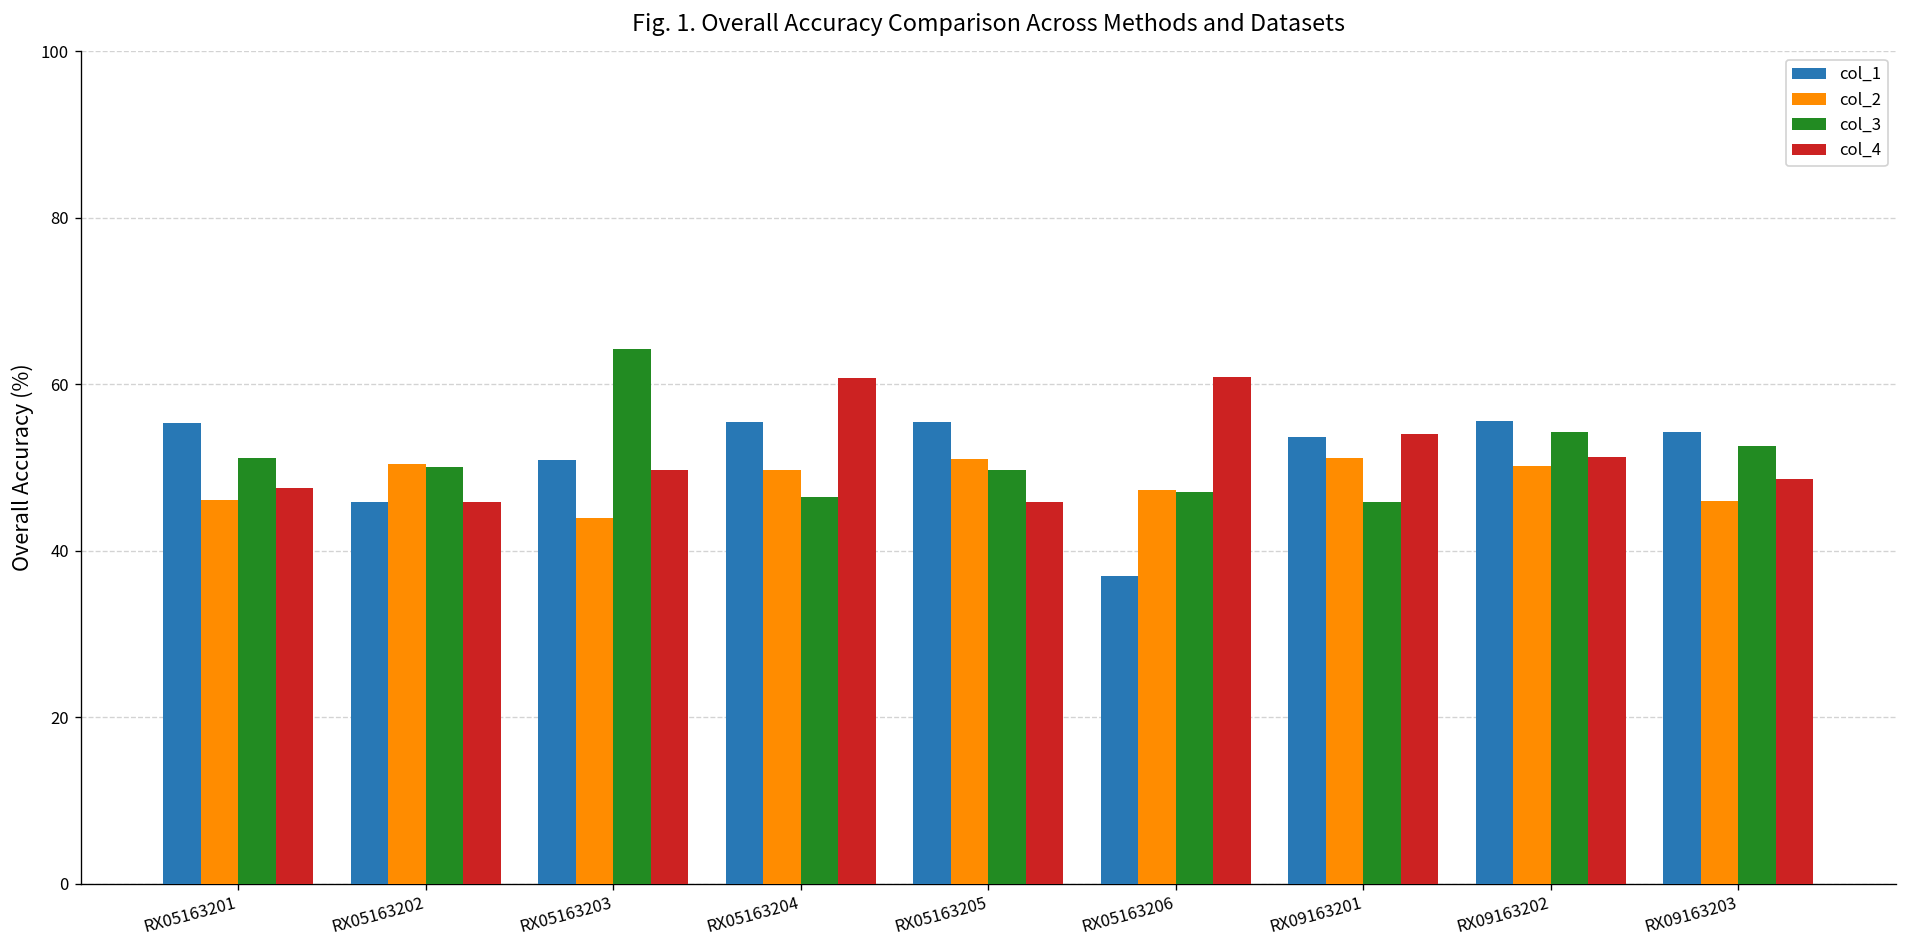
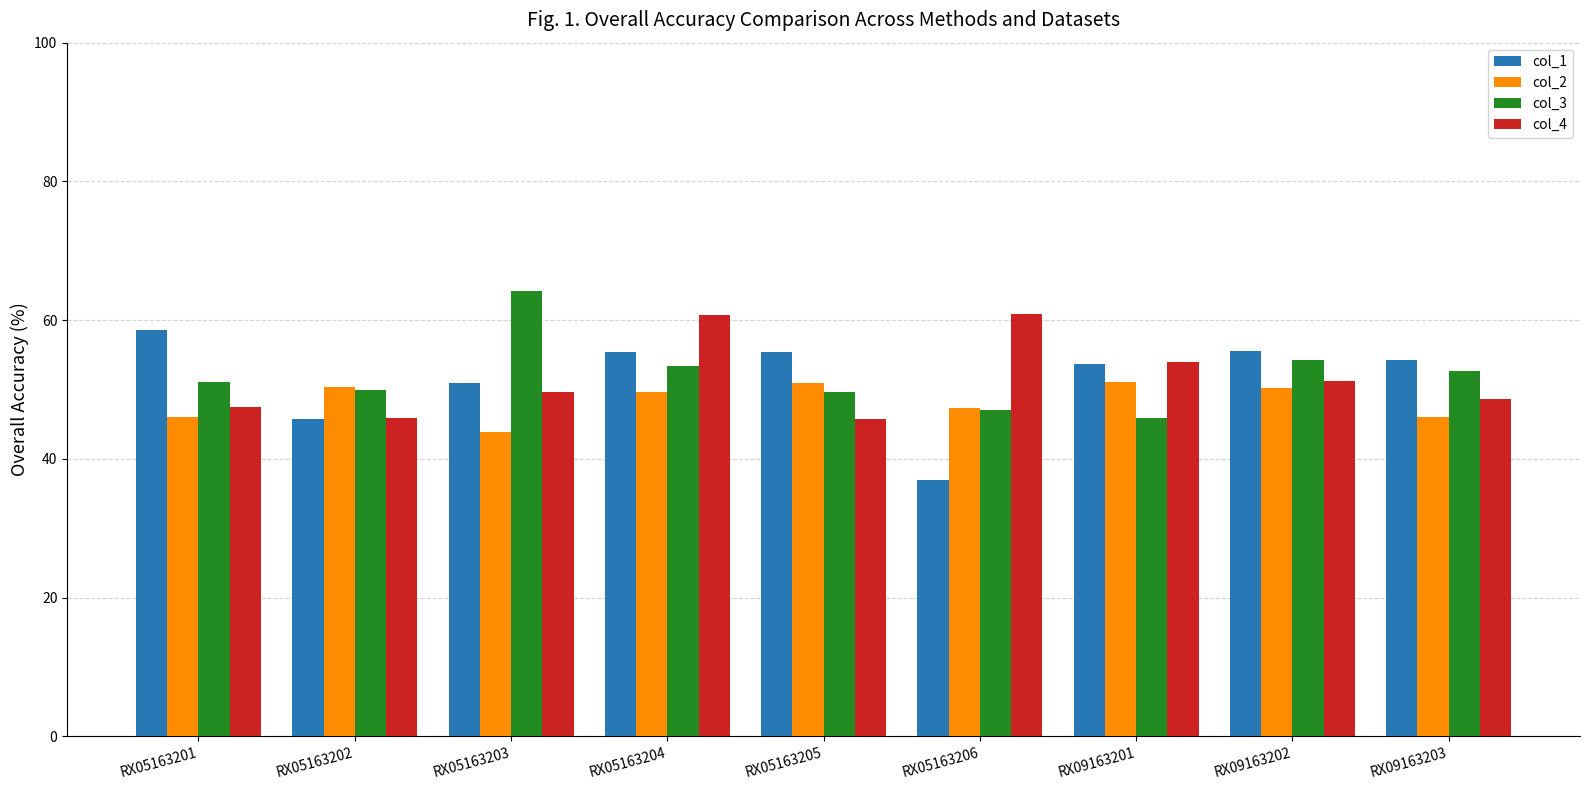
  {
    "col_1": {
-     "RX05163201": 55,
+     "RX05163201": 59,
      "RX05163202": 46,
      "RX05163203": 51,
      "RX05163204": 55,
      "RX05163205": 55,
      "RX05163206": 37,
      "RX09163201": 54,
      "RX09163202": 56,
      "RX09163203": 54
    },
    "col_2": {
      "RX05163201": 46,
      "RX05163202": 50,
      "RX05163203": 44,
      "RX05163204": 50,
      "RX05163205": 51,
      "RX05163206": 47,
      "RX09163201": 51,
      "RX09163202": 50,
      "RX09163203": 46
    },
    "col_3": {
      "RX05163201": 51,
      "RX05163202": 50,
      "RX05163203": 64,
-     "RX05163204": 47,
+     "RX05163204": 53,
      "RX05163205": 50,
      "RX05163206": 47,
      "RX09163201": 46,
      "RX09163202": 54,
      "RX09163203": 53
    },
    "col_4": {
      "RX05163201": 48,
      "RX05163202": 46,
      "RX05163203": 50,
      "RX05163204": 61,
      "RX05163205": 46,
      "RX05163206": 61,
      "RX09163201": 54,
      "RX09163202": 51,
      "RX09163203": 49
    }
  }
